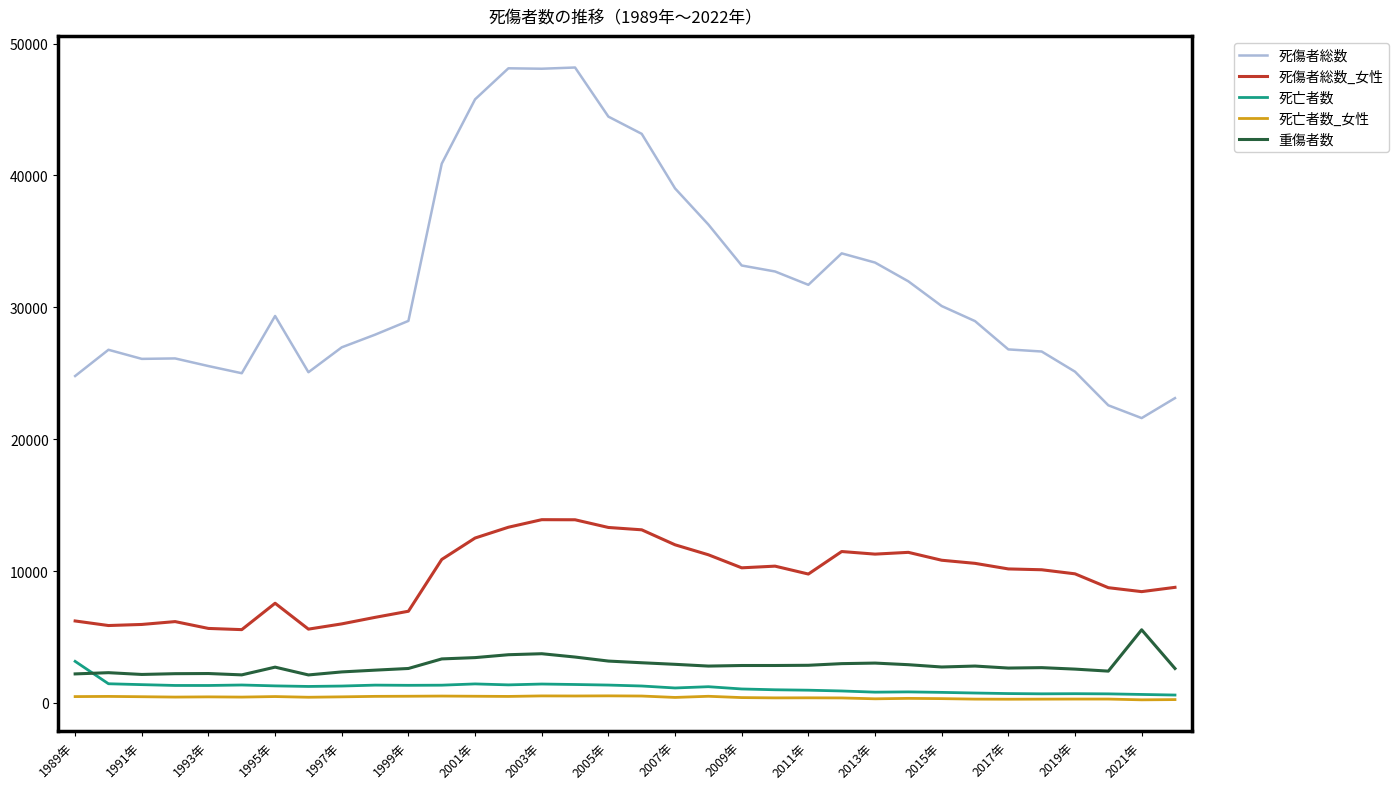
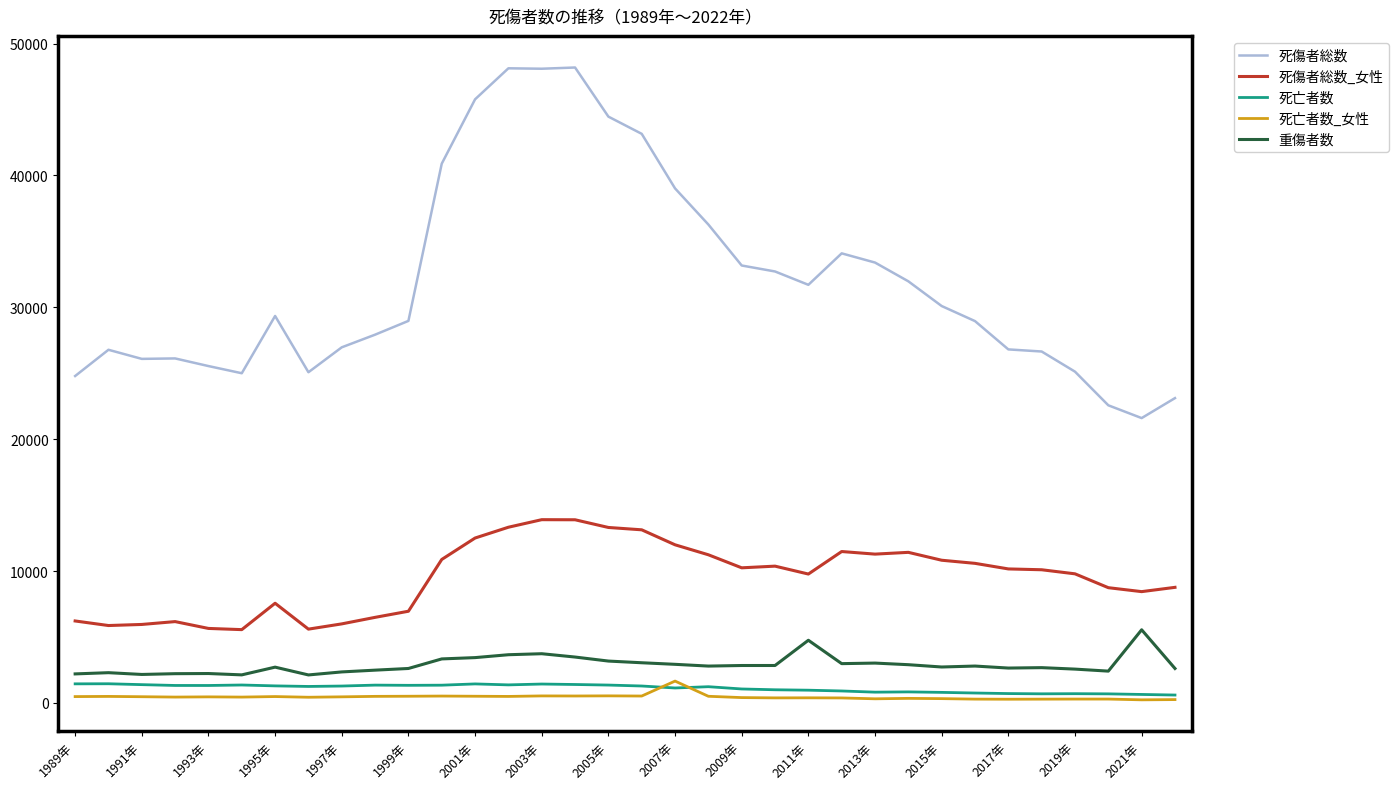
  {
    "死傷者総数": {
      "1989年": 24800,
      "1991年": 26100,
      "1993年": 25500,
      "1995年": 29300,
      "1997年": 27000,
      "1999年": 29000,
      "2001年": 45800,
      "2003年": 48100,
      "2005年": 44500,
      "2007年": 39000,
      "2009年": 33200,
      "2011年": 31700,
      "2013年": 33400,
      "2015年": 30100,
      "2017年": 26800,
      "2019年": 25100,
      "2021年": 21600
    },
    "死傷者総数_女性": {
      "1989年": 6200,
      "1991年": 6000,
      "1993年": 5600,
      "1995年": 7600,
      "1997年": 6000,
      "1999年": 7000,
      "2001年": 12500,
      "2003年": 13900,
      "2005年": 13300,
      "2007年": 12000,
      "2009年": 10200,
      "2011年": 9800,
      "2013年": 11300,
      "2015年": 10800,
      "2017年": 10200,
      "2019年": 9800,
      "2021年": 8400
    },
    "死亡者数": {
-     "1989年": 3200,
+     "1989年": 1400,
      "1991年": 1400,
      "1993年": 1300,
      "1995年": 1300,
      "1997年": 1300,
      "1999年": 1300,
      "2001年": 1400,
      "2003年": 1400,
      "2005年": 1400,
      "2007年": 1100,
      "2009年": 1100,
      "2011年": 1000,
      "2013年": 800,
      "2015年": 800,
      "2017年": 700,
      "2019年": 700,
      "2021年": 600
    },
    "死亡者数_女性": {
      "1989年": 500,
      "1991年": 500,
      "1993年": 500,
      "1995年": 500,
      "1997年": 500,
      "1999年": 500,
      "2001年": 500,
      "2003年": 500,
      "2005年": 500,
-     "2007年": 400,
+     "2007年": 1700,
      "2009年": 400,
      "2011年": 400,
      "2013年": 300,
      "2015年": 300,
      "2017年": 300,
      "2019年": 300,
      "2021年": 200
    },
    "重傷者数": {
      "1989年": 2200,
      "1991年": 2200,
      "1993年": 2200,
      "1995年": 2700,
      "1997年": 2400,
      "1999年": 2600,
      "2001年": 3400,
      "2003年": 3700,
      "2005年": 3200,
      "2007年": 2900,
      "2009年": 2800,
-     "2011年": 2900,
+     "2011年": 4800,
      "2013年": 3000,
      "2015年": 2700,
      "2017年": 2600,
      "2019年": 2600,
      "2021年": 5500
    }
  }
